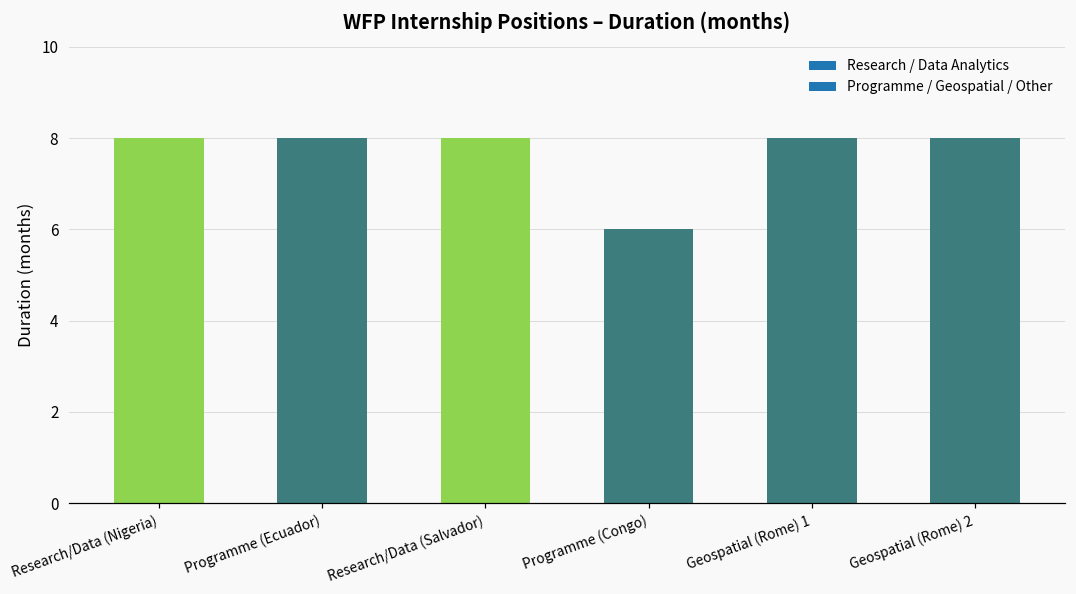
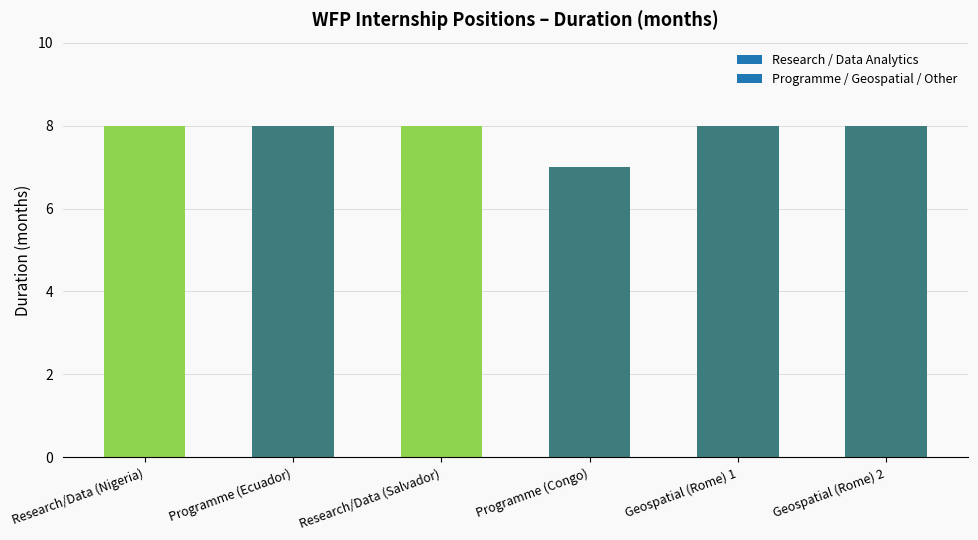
  {
    "Research/Data (Nigeria)": 8,
    "Programme (Ecuador)": 8,
    "Research/Data (Salvador)": 8,
-   "Programme (Congo)": 6,
+   "Programme (Congo)": 7,
    "Geospatial (Rome) 1": 8,
    "Geospatial (Rome) 2": 8
  }
